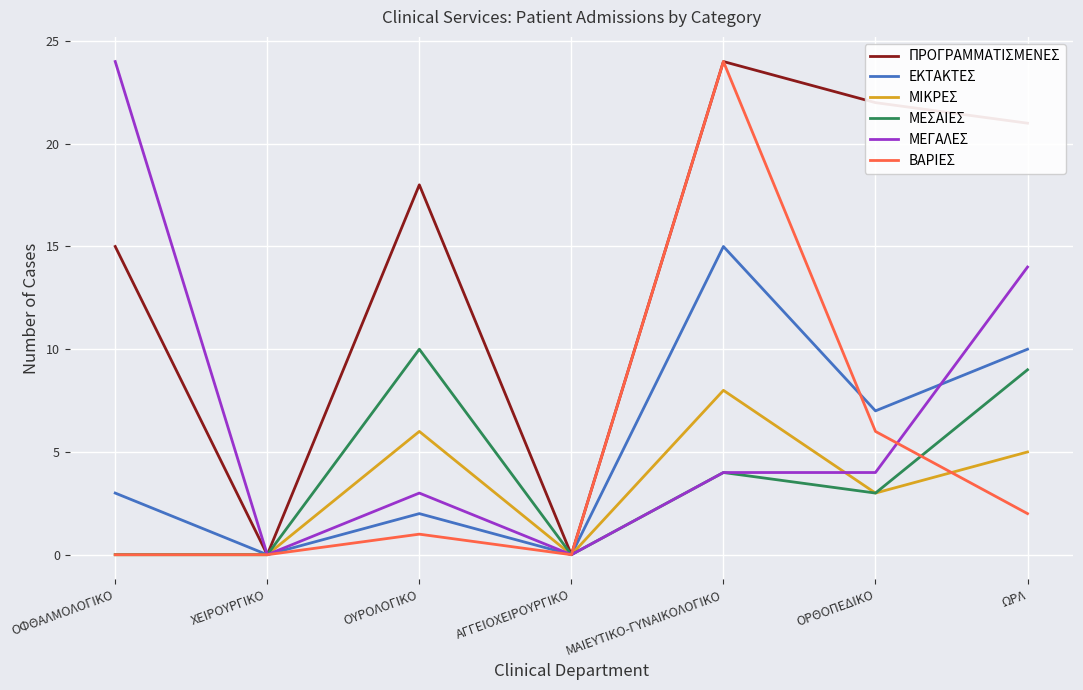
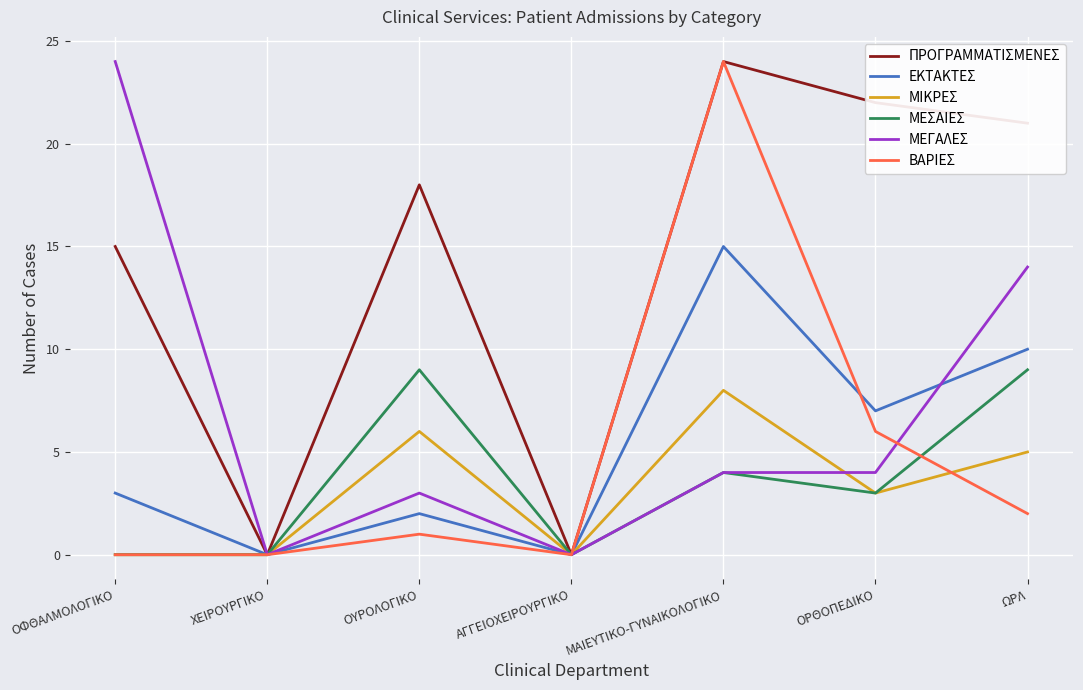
  {
    "ΠΡΟΓΡΑΜΜΑΤΙΣΜΕΝΕΣ": {
      "ΟΦΘΑΛΜΟΛΟΓΙΚΟ": 15,
      "ΟΥΡΟΛΟΓΙΚΟ": 18
    },
    "ΕΚΤΑΚΤΕΣ": {
      "ΟΦΘΑΛΜΟΛΟΓΙΚΟ": 3,
      "ΟΥΡΟΛΟΓΙΚΟ": 2,
      "ΜΑΙΕΥΤΙΚΟ-ΓΥΝΑΙΚΟΛΟΓΙΚΟ": 15,
      "ΟΡΘΟΠΕΔΙΚΟ": 7,
      "ΩΡΛ": 10
    },
    "ΜΙΚΡΕΣ": {
      "ΟΥΡΟΛΟΓΙΚΟ": 6,
      "ΜΑΙΕΥΤΙΚΟ-ΓΥΝΑΙΚΟΛΟΓΙΚΟ": 8,
      "ΩΡΛ": 5
    },
    "ΜΕΣΑΙΕΣ": {
-     "ΟΥΡΟΛΟΓΙΚΟ": 10,
+     "ΟΥΡΟΛΟΓΙΚΟ": 9,
      "ΩΡΛ": 9
    },
    "ΜΕΓΑΛΕΣ": {
      "ΟΦΘΑΛΜΟΛΟΓΙΚΟ": 24,
      "ΟΥΡΟΛΟΓΙΚΟ": 3,
      "ΟΡΘΟΠΕΔΙΚΟ": 4,
      "ΩΡΛ": 14
    },
    "ΒΑΡΙΕΣ": {
      "ΟΥΡΟΛΟΓΙΚΟ": 1,
      "ΟΡΘΟΠΕΔΙΚΟ": 6,
      "ΩΡΛ": 2
    }
  }
